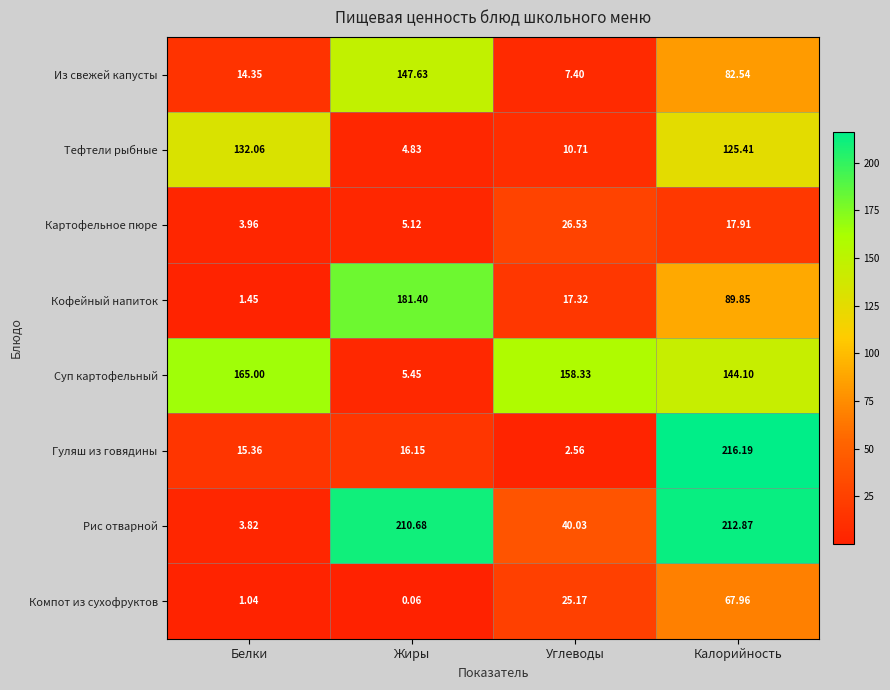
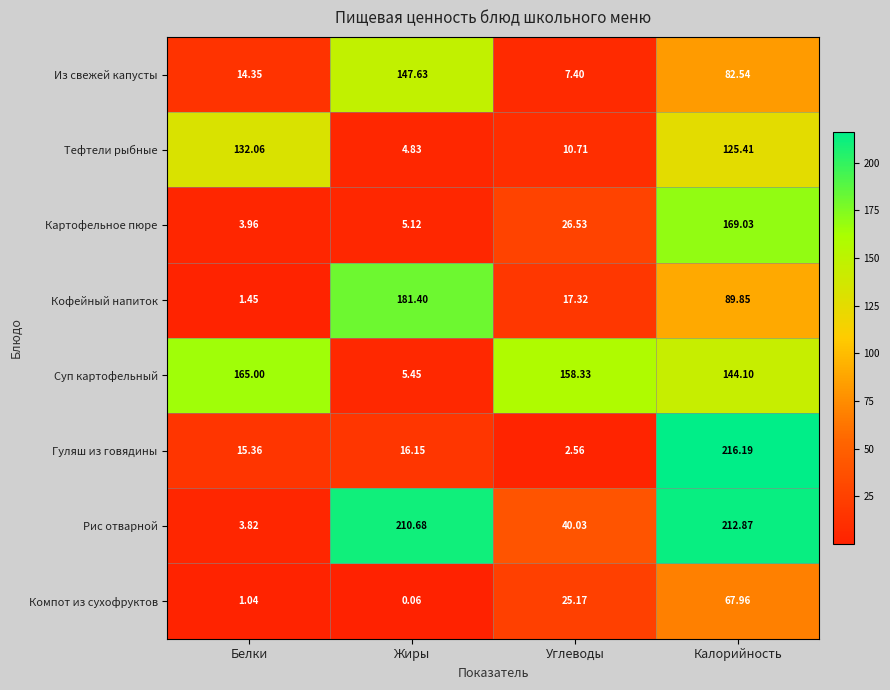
  {
    "Из свежей капусты": {
      "Белки": 14.35,
      "Жиры": 147.63,
      "Углеводы": 7.40,
      "Калорийность": 82.54
    },
    "Тефтели рыбные": {
      "Белки": 132.06,
      "Жиры": 4.83,
      "Углеводы": 10.71,
      "Калорийность": 125.41
    },
    "Картофельное пюре": {
      "Белки": 3.96,
      "Жиры": 5.12,
      "Углеводы": 26.53,
-     "Калорийность": 17.91
+     "Калорийность": 169.03
    },
    "Кофейный напиток": {
      "Белки": 1.45,
      "Жиры": 181.40,
      "Углеводы": 17.32,
      "Калорийность": 89.85
    },
    "Суп картофельный": {
      "Белки": 165.00,
      "Жиры": 5.45,
      "Углеводы": 158.33,
      "Калорийность": 144.10
    },
    "Гуляш из говядины": {
      "Белки": 15.36,
      "Жиры": 16.15,
      "Углеводы": 2.56,
      "Калорийность": 216.19
    },
    "Рис отварной": {
      "Белки": 3.82,
      "Жиры": 210.68,
      "Углеводы": 40.03,
      "Калорийность": 212.87
    },
    "Компот из сухофруктов": {
      "Белки": 1.04,
      "Жиры": 0.06,
      "Углеводы": 25.17,
      "Калорийность": 67.96
    }
  }
